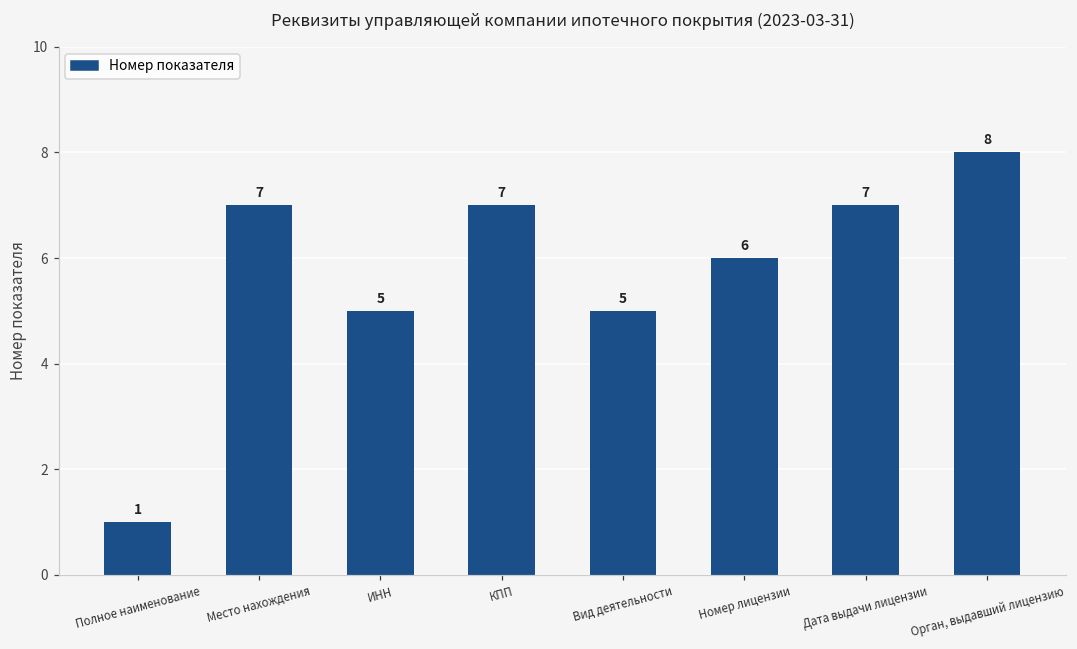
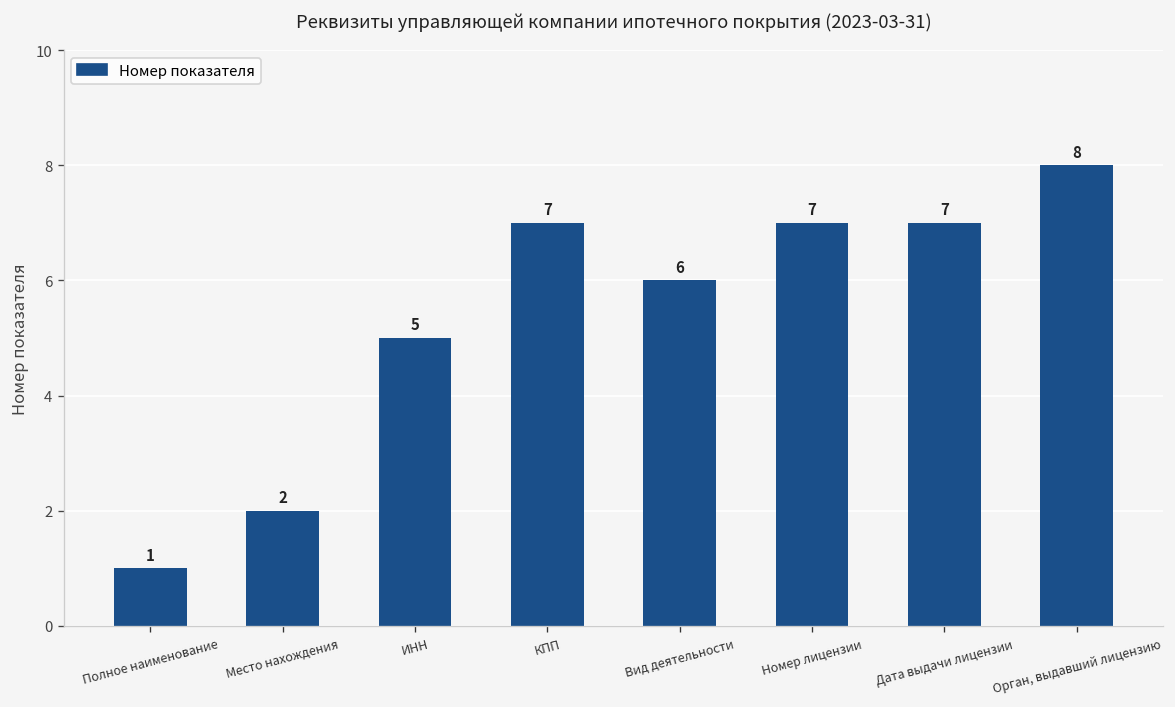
  {
    "Полное наименование": 1,
-   "Место нахождения": 7,
+   "Место нахождения": 2,
    "ИНН": 5,
    "КПП": 7,
-   "Вид деятельности": 5,
-   "Номер лицензии": 6,
+   "Вид деятельности": 6,
+   "Номер лицензии": 7,
    "Дата выдачи лицензии": 7,
    "Орган, выдавший лицензию": 8
  }
